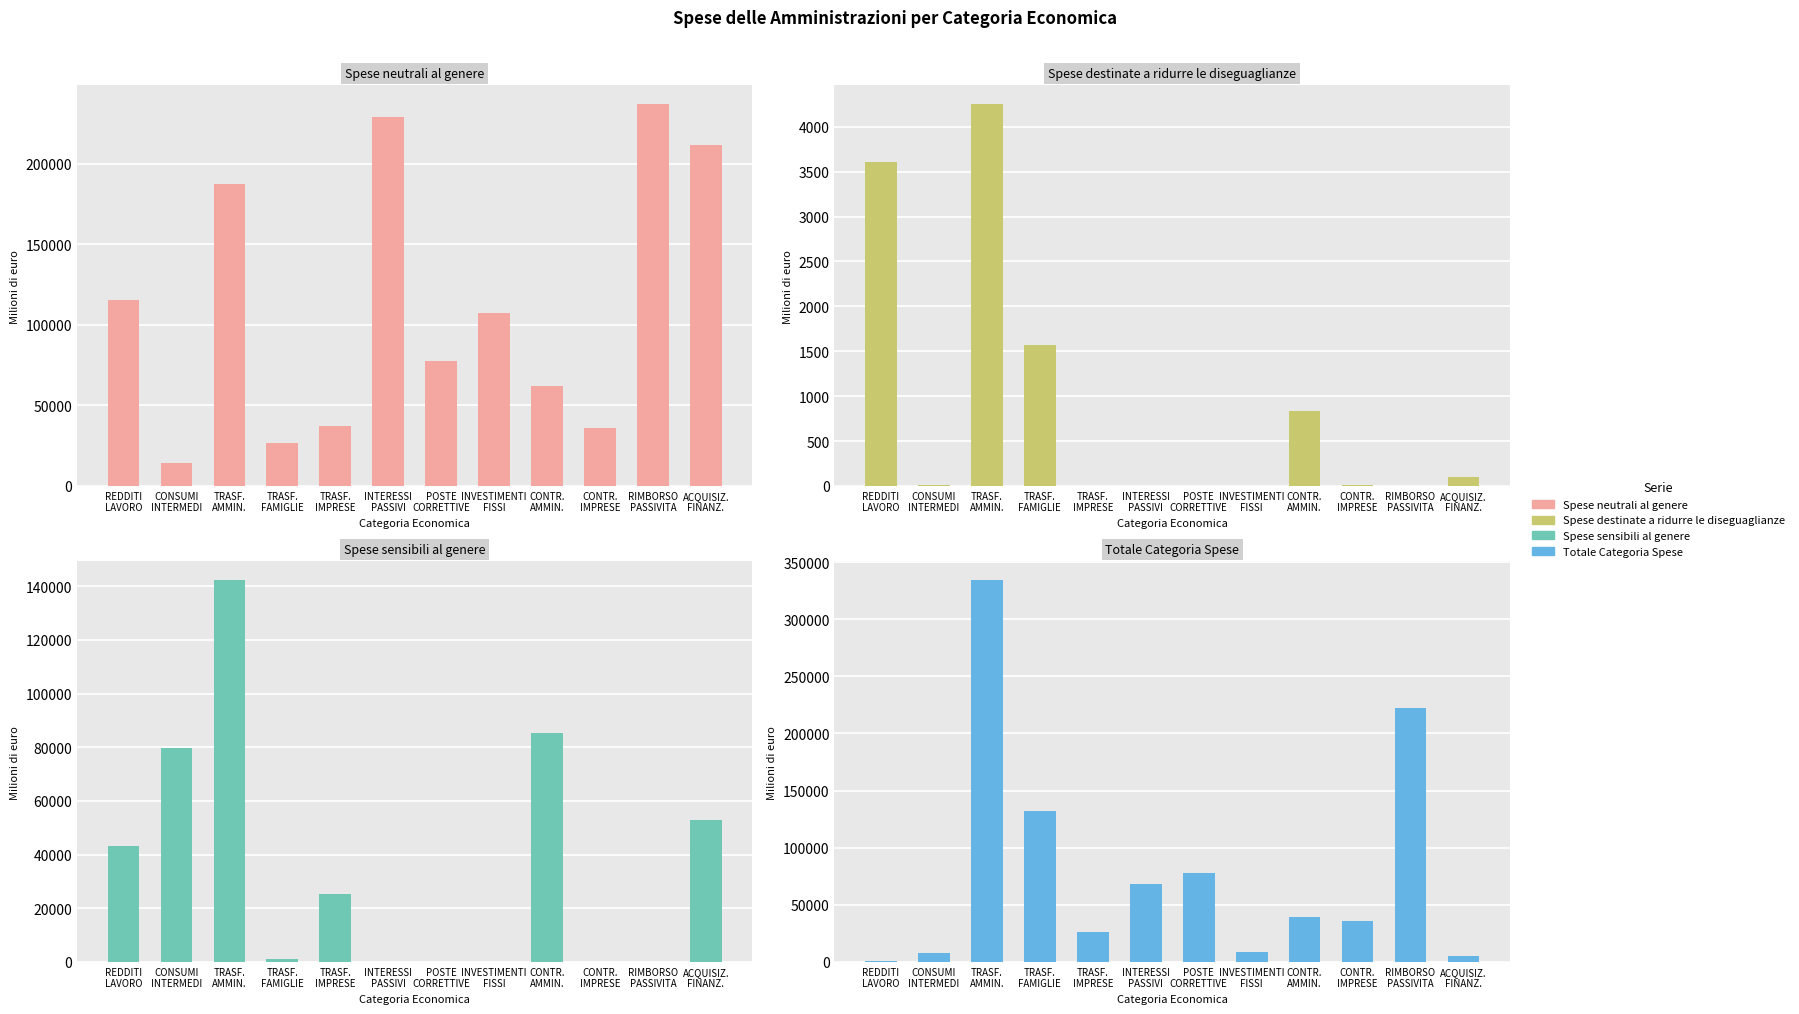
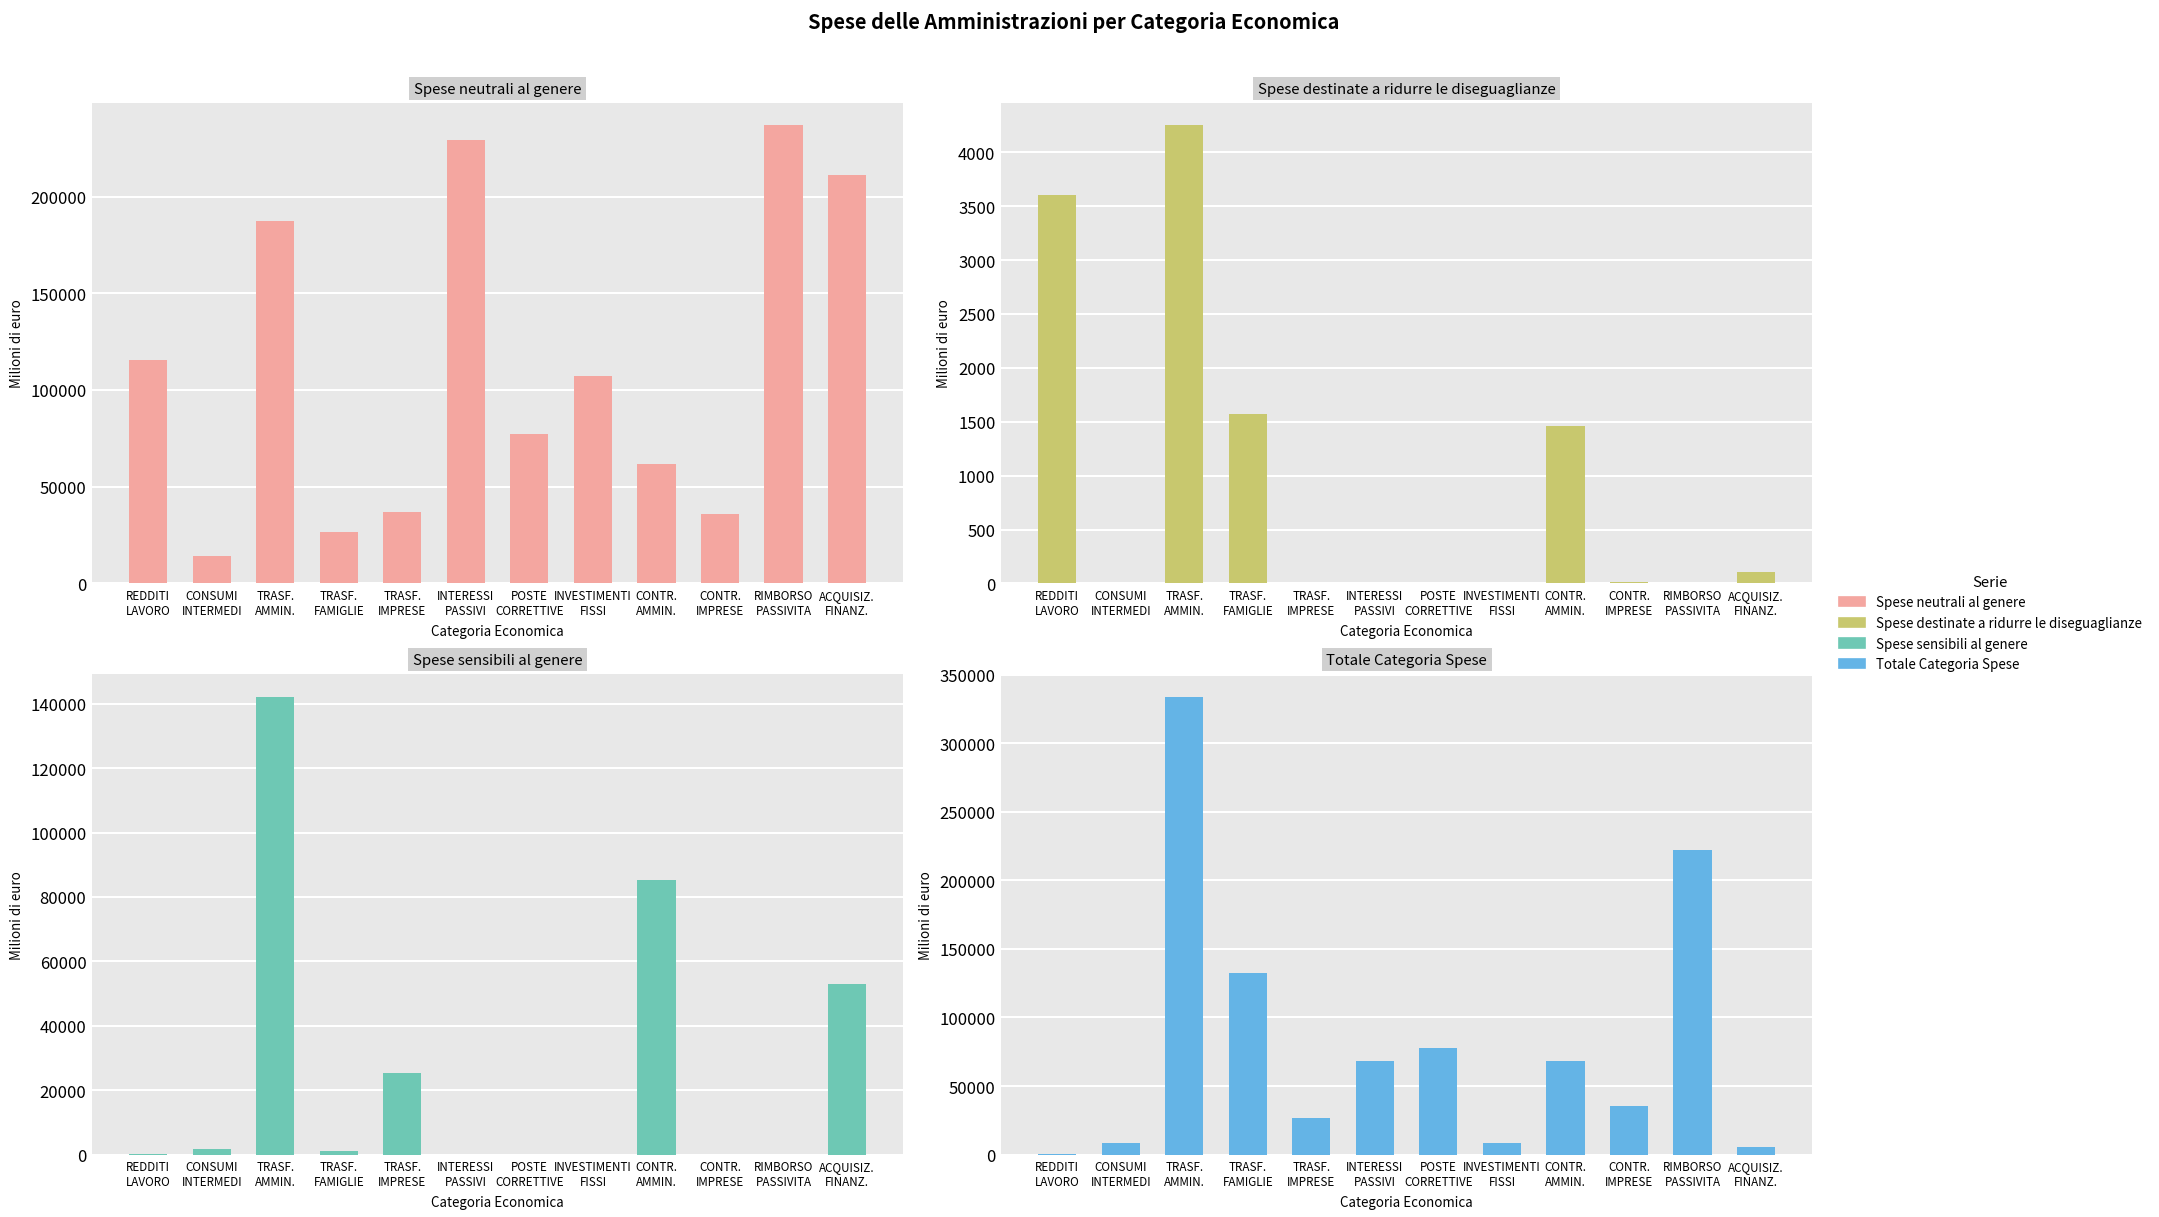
  {
    "Spese neutrali al genere": {
      "REDDITI LAVORO": 115000,
      "CONSUMI INTERMEDI": 14000,
      "TRASF. AMMIN.": 188000,
      "TRASF. FAMIGLIE": 27000,
      "TRASF. IMPRESE": 37000,
      "INTERESSI PASSIVI": 229000,
      "INVESTIMENTI FISSI": 107000,
      "CONTR. AMMIN.": 62000,
      "CONTR. IMPRESE": 36000,
      "RIMBORSO PASSIVITA": 237000,
      "ACQUISIZ. FINANZ.": 211000
    },
    "Spese destinate a ridurre le diseguaglianze": {
      "REDDITI LAVORO": 3600,
      "TRASF. AMMIN.": 4200,
      "TRASF. FAMIGLIE": 1600,
      "TRASF. IMPRESE": 0,
      "INTERESSI PASSIVI": 0,
-     "CONTR. AMMIN.": 800,
+     "CONTR. AMMIN.": 1500,
      "RIMBORSO PASSIVITA": 0,
      "ACQUISIZ. FINANZ.": 100
    },
    "Spese sensibili al genere": {
-     "REDDITI LAVORO": 43000,
-     "CONSUMI INTERMEDI": 80000,
+     "REDDITI LAVORO": 0,
+     "CONSUMI INTERMEDI": 2000,
      "TRASF. AMMIN.": 142000,
      "TRASF. FAMIGLIE": 1000,
      "TRASF. IMPRESE": 25000,
      "INTERESSI PASSIVI": 0,
      "CONTR. AMMIN.": 85000,
      "RIMBORSO PASSIVITA": 0,
      "ACQUISIZ. FINANZ.": 53000
    },
    "Totale Categoria Spese": {
      "CONSUMI INTERMEDI": 8000,
      "TRASF. AMMIN.": 334000,
      "TRASF. FAMIGLIE": 132000,
      "TRASF. IMPRESE": 26000,
      "INTERESSI PASSIVI": 69000,
      "INVESTIMENTI FISSI": 9000,
-     "CONTR. AMMIN.": 40000,
+     "CONTR. AMMIN.": 68000,
      "CONTR. IMPRESE": 36000,
      "RIMBORSO PASSIVITA": 222000,
      "ACQUISIZ. FINANZ.": 5000
    }
  }
